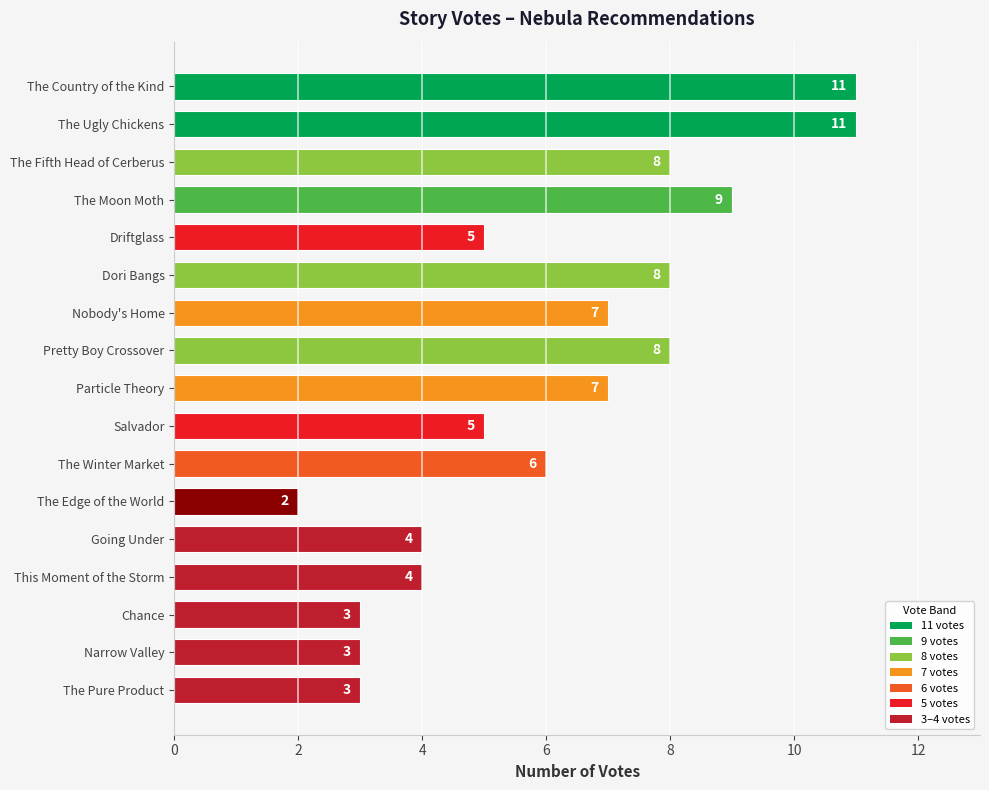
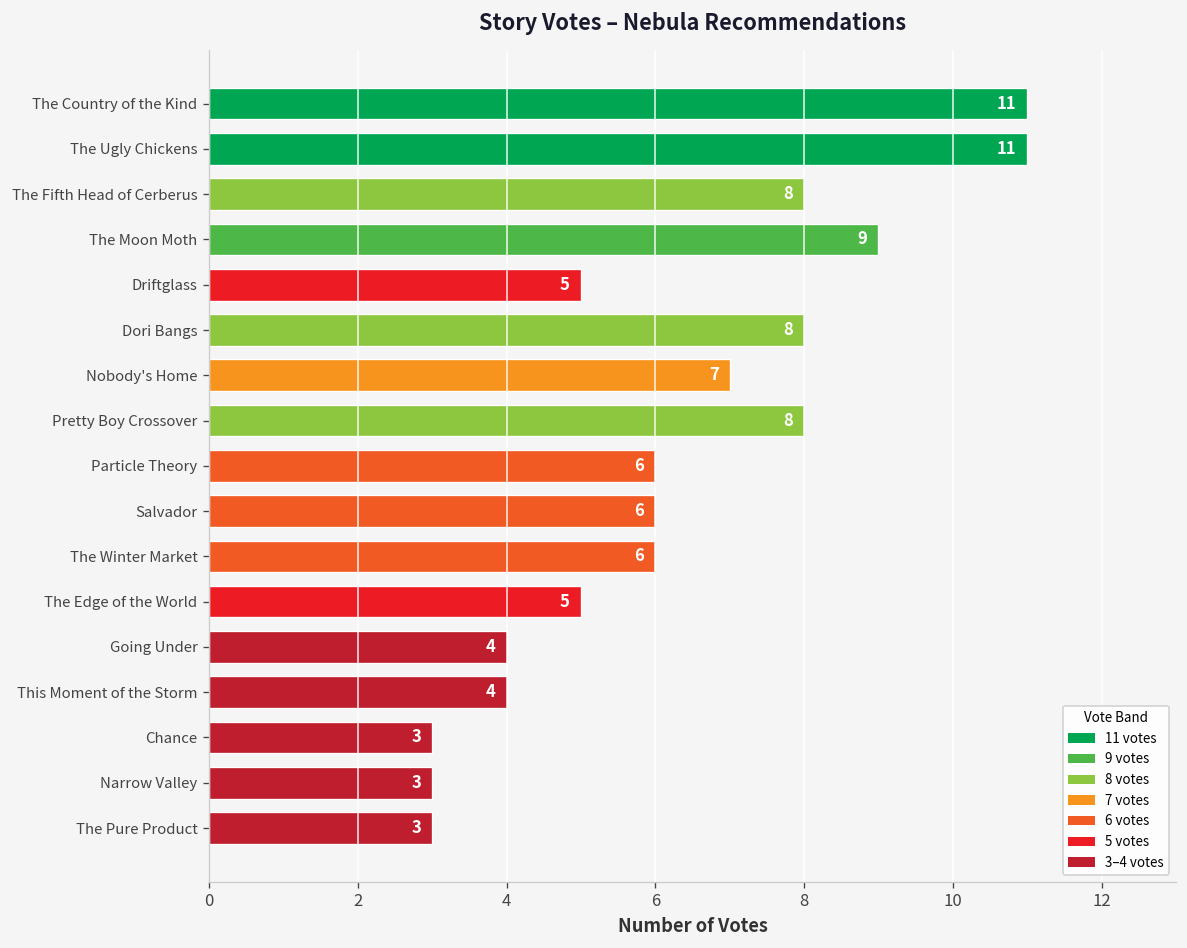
  {
    "The Country of the Kind": 11,
    "The Ugly Chickens": 11,
    "The Fifth Head of Cerberus": 8,
    "The Moon Moth": 9,
    "Driftglass": 5,
    "Dori Bangs": 8,
    "Nobody's Home": 7,
    "Pretty Boy Crossover": 8,
-   "Particle Theory": 7,
-   "Salvador": 5,
+   "Particle Theory": 6,
+   "Salvador": 6,
    "The Winter Market": 6,
-   "The Edge of the World": 2,
+   "The Edge of the World": 5,
    "Going Under": 4,
    "This Moment of the Storm": 4,
    "Chance": 3,
    "Narrow Valley": 3,
    "The Pure Product": 3
  }
